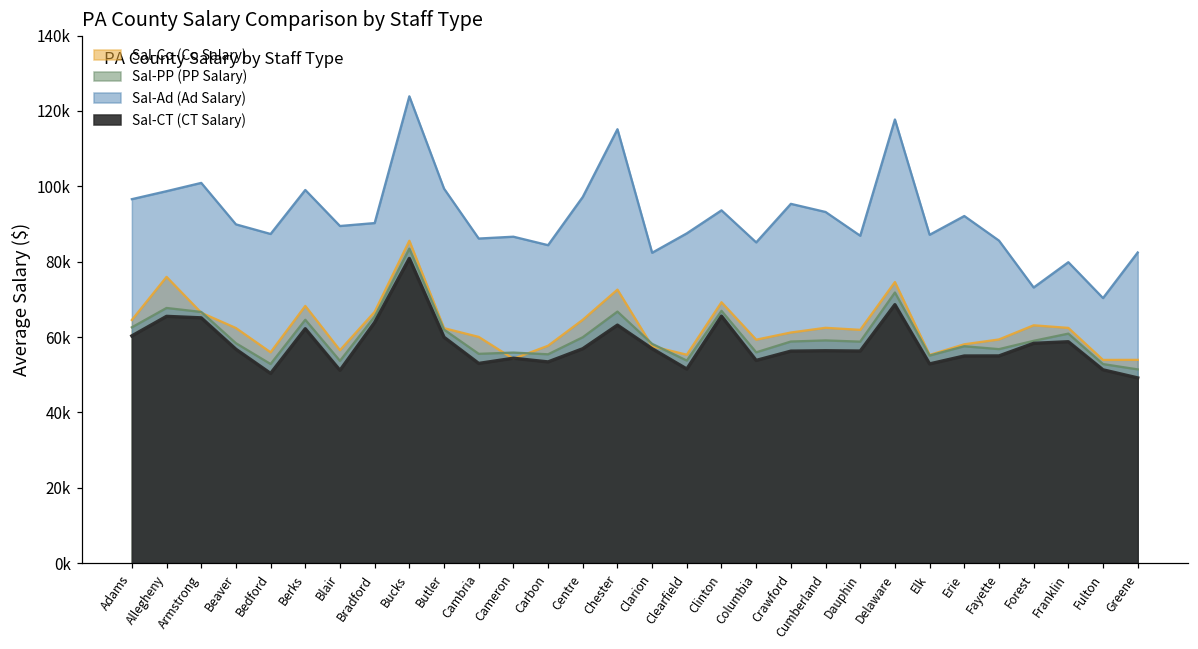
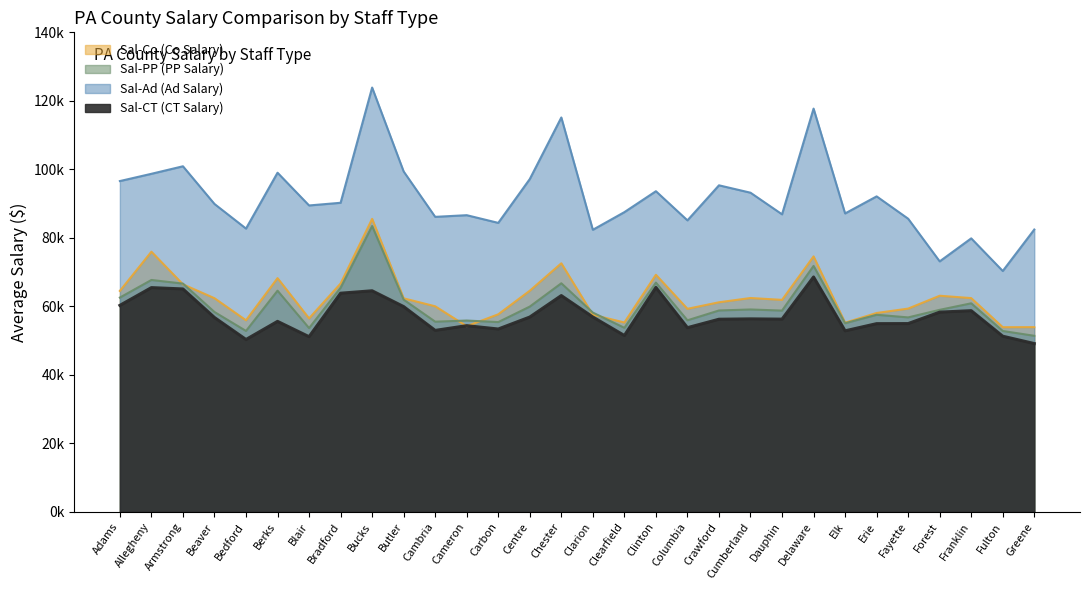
  {
    "Sal-Co (Co Salary)": {
      "Adams": 65000,
      "Allegheny": 76000,
      "Beaver": 62000,
      "Bedford": 56000,
      "Berks": 68000,
      "Blair": 56000,
      "Bradford": 67000,
      "Bucks": 86000,
      "Cambria": 60000,
      "Carbon": 58000,
      "Centre": 65000,
      "Chester": 73000,
      "Clearfield": 55000,
      "Clinton": 69000,
      "Columbia": 59000,
      "Crawford": 61000,
      "Cumberland": 62000,
      "Dauphin": 62000,
      "Delaware": 75000,
      "Fayette": 59000,
      "Forest": 63000,
      "Franklin": 62000,
      "Fulton": 54000,
      "Greene": 54000
    },
    "Sal-PP (PP Salary)": {
      "Adams": 63000,
      "Allegheny": 68000,
      "Beaver": 58000,
      "Bedford": 53000,
      "Berks": 65000,
      "Blair": 54000,
      "Bradford": 65000,
      "Bucks": 83000,
      "Cambria": 56000,
      "Cameron": 56000,
      "Carbon": 55000,
      "Centre": 60000,
      "Chester": 67000,
      "Clearfield": 54000,
      "Clinton": 67000,
      "Columbia": 56000,
      "Crawford": 59000,
      "Cumberland": 59000,
      "Dauphin": 59000,
      "Delaware": 72000,
      "Fayette": 57000,
      "Franklin": 61000,
      "Fulton": 53000,
      "Greene": 51000
    },
    "Sal-Ad (Ad Salary)": {
      "Adams": 97000,
      "Allegheny": 99000,
      "Armstrong": 101000,
      "Beaver": 90000,
-     "Bedford": 87000,
+     "Bedford": 83000,
      "Berks": 99000,
      "Blair": 89000,
      "Bradford": 90000,
      "Bucks": 124000,
      "Butler": 99000,
      "Cambria": 86000,
      "Cameron": 87000,
      "Carbon": 84000,
      "Centre": 97000,
      "Chester": 115000,
      "Clarion": 82000,
      "Clearfield": 88000,
      "Clinton": 94000,
      "Columbia": 85000,
      "Crawford": 95000,
      "Cumberland": 93000,
      "Dauphin": 87000,
      "Delaware": 118000,
      "Elk": 87000,
      "Erie": 92000,
      "Fayette": 86000,
      "Forest": 73000,
      "Franklin": 80000,
      "Fulton": 70000,
      "Greene": 82000
    },
    "Sal-CT (CT Salary)": {
      "Adams": 60000,
      "Allegheny": 65000,
      "Armstrong": 65000,
      "Beaver": 57000,
      "Bedford": 50000,
-     "Berks": 62000,
+     "Berks": 56000,
      "Blair": 51000,
      "Bradford": 64000,
-     "Bucks": 81000,
+     "Bucks": 65000,
      "Butler": 60000,
      "Cambria": 53000,
      "Carbon": 53000,
      "Centre": 57000,
      "Chester": 63000,
      "Clearfield": 52000,
      "Clinton": 66000,
      "Columbia": 54000,
      "Crawford": 56000,
      "Cumberland": 56000,
      "Dauphin": 56000,
      "Delaware": 69000,
      "Elk": 53000,
      "Erie": 55000,
      "Fayette": 55000,
      "Franklin": 59000,
      "Fulton": 51000,
      "Greene": 49000
    }
  }
